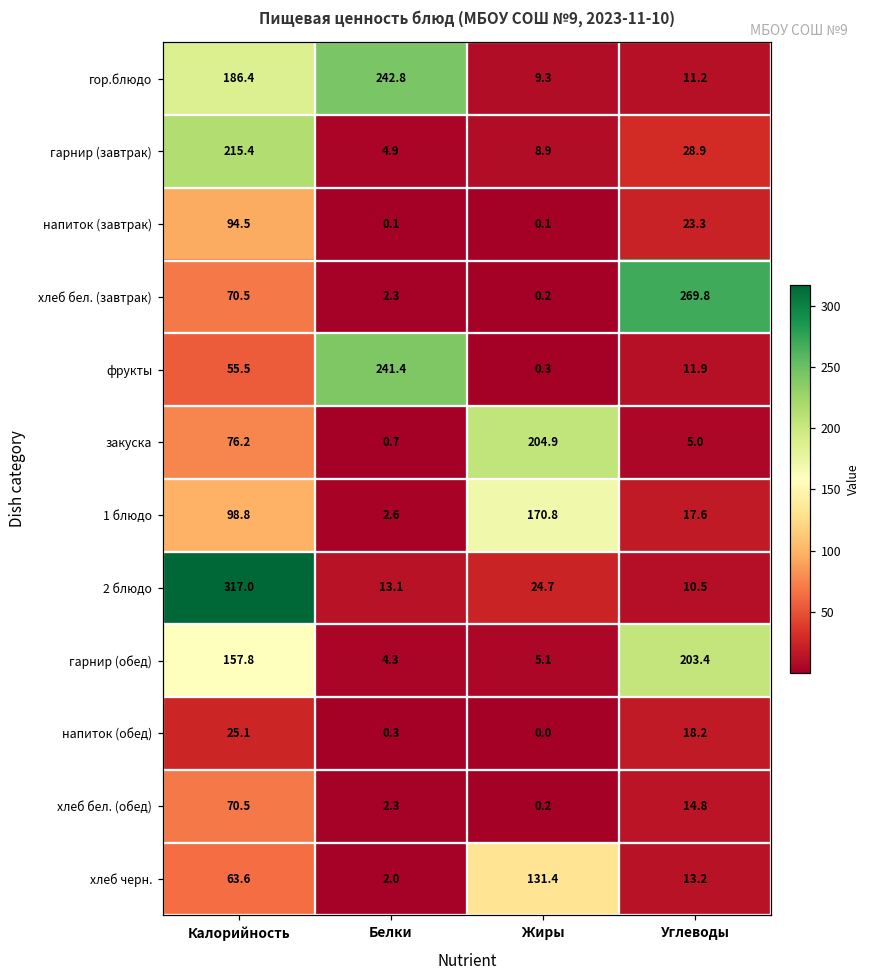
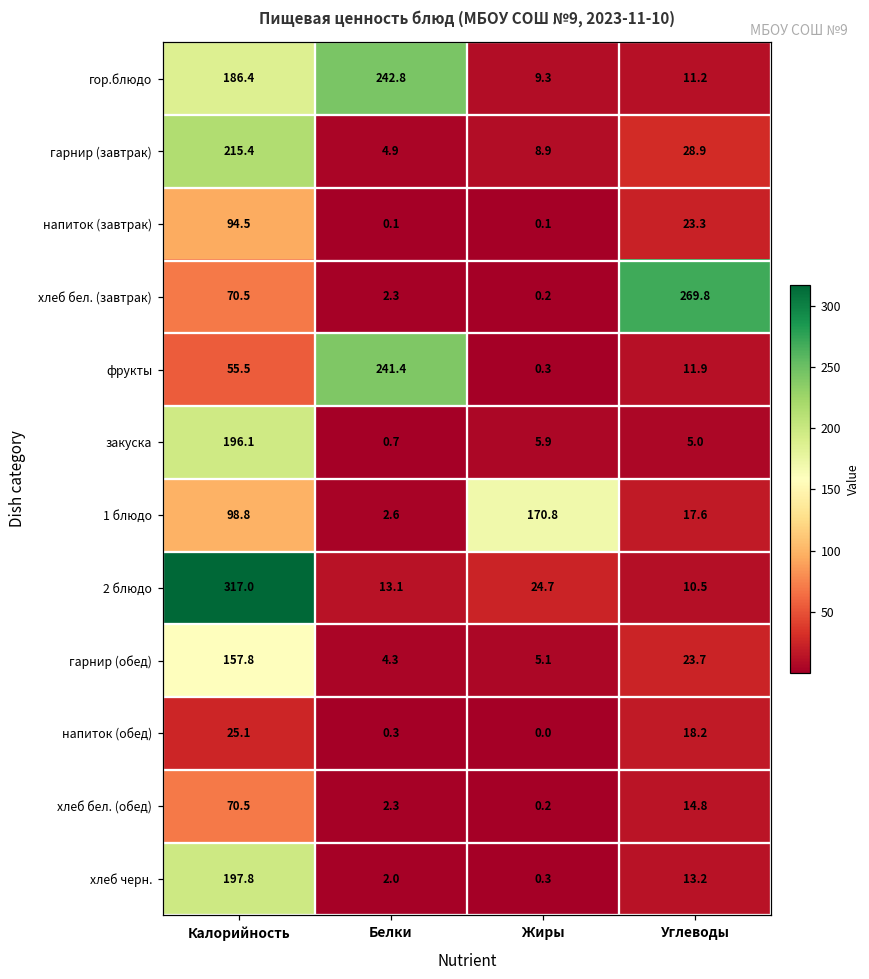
  {
    "гор.блюдо": {
      "Калорийность": 186.4,
      "Белки": 242.8,
      "Жиры": 9.3,
      "Углеводы": 11.2
    },
    "гарнир (завтрак)": {
      "Калорийность": 215.4,
      "Белки": 4.9,
      "Жиры": 8.9,
      "Углеводы": 28.9
    },
    "напиток (завтрак)": {
      "Калорийность": 94.5,
      "Белки": 0.1,
      "Жиры": 0.1,
      "Углеводы": 23.3
    },
    "хлеб бел. (завтрак)": {
      "Калорийность": 70.5,
      "Белки": 2.3,
      "Жиры": 0.2,
      "Углеводы": 269.8
    },
    "фрукты": {
      "Калорийность": 55.5,
      "Белки": 241.4,
      "Жиры": 0.3,
      "Углеводы": 11.9
    },
    "закуска": {
-     "Калорийность": 76.2,
+     "Калорийность": 196.1,
      "Белки": 0.7,
-     "Жиры": 204.9,
+     "Жиры": 5.9,
      "Углеводы": 5.0
    },
    "1 блюдо": {
      "Калорийность": 98.8,
      "Белки": 2.6,
      "Жиры": 170.8,
      "Углеводы": 17.6
    },
    "2 блюдо": {
      "Калорийность": 317.0,
      "Белки": 13.1,
      "Жиры": 24.7,
      "Углеводы": 10.5
    },
    "гарнир (обед)": {
      "Калорийность": 157.8,
      "Белки": 4.3,
      "Жиры": 5.1,
-     "Углеводы": 203.4
+     "Углеводы": 23.7
    },
    "напиток (обед)": {
      "Калорийность": 25.1,
      "Белки": 0.3,
      "Жиры": 0.0,
      "Углеводы": 18.2
    },
    "хлеб бел. (обед)": {
      "Калорийность": 70.5,
      "Белки": 2.3,
      "Жиры": 0.2,
      "Углеводы": 14.8
    },
    "хлеб черн.": {
-     "Калорийность": 63.6,
+     "Калорийность": 197.8,
      "Белки": 2.0,
-     "Жиры": 131.4,
+     "Жиры": 0.3,
      "Углеводы": 13.2
    }
  }
